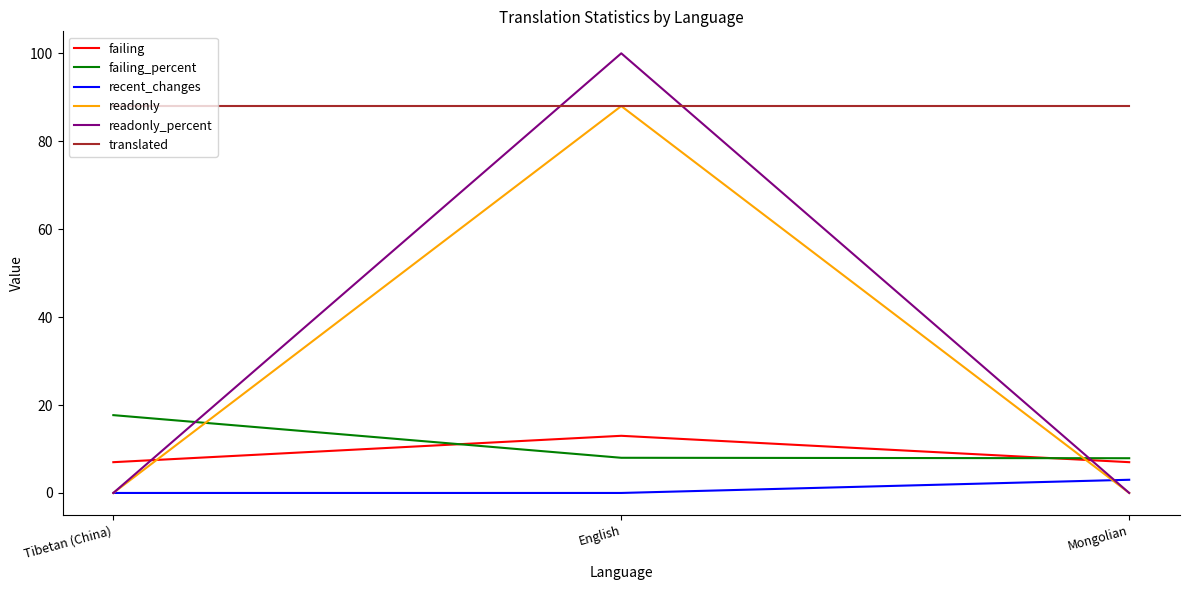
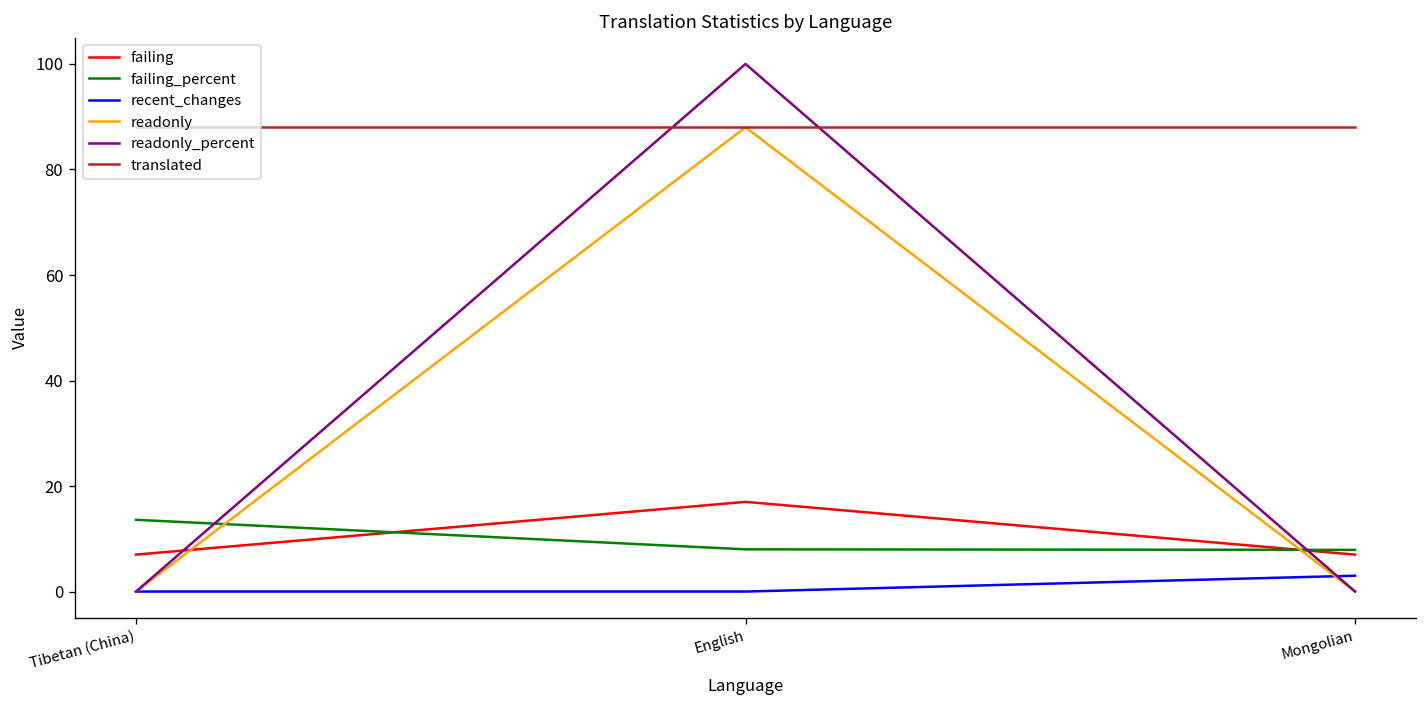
  {
    "failing": {
      "Tibetan (China)": 7,
-     "English": 13,
+     "English": 17,
      "Mongolian": 7
    },
    "failing_percent": {
-     "Tibetan (China)": 18,
+     "Tibetan (China)": 14,
      "English": 8,
      "Mongolian": 8
    },
    "recent_changes": {
      "English": 0,
      "Mongolian": 3
    },
    "readonly_percent": {
      "English": 100
    },
    "translated": {
      "Mongolian": 88
    }
  }
